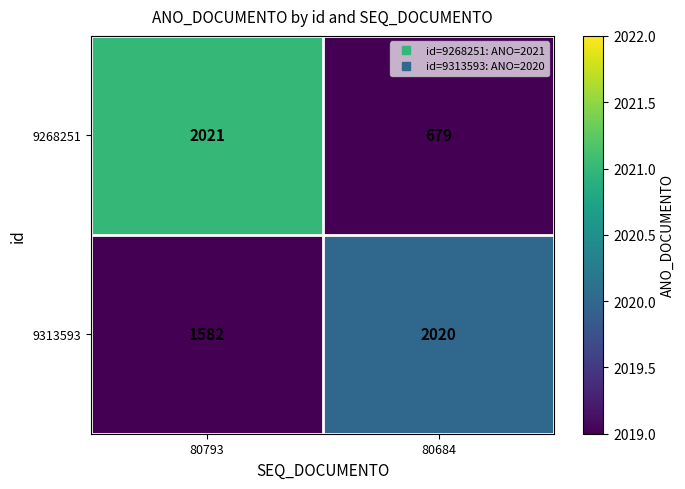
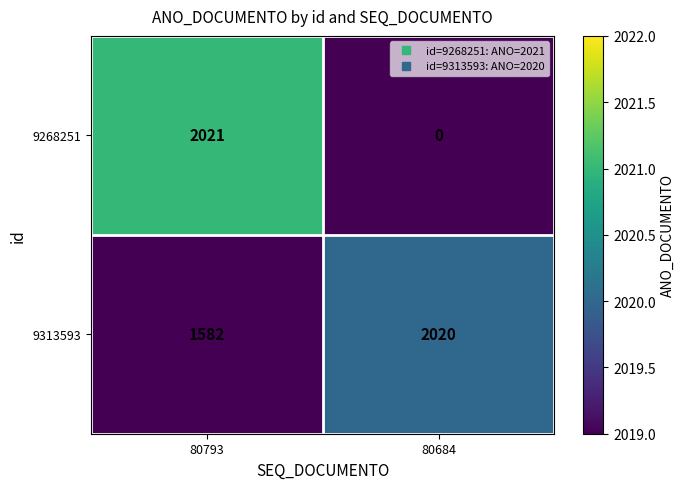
  {
    "9268251": {
      "80793": 2021,
-     "80684": 679
+     "80684": 0
    },
    "9313593": {
      "80793": 1582,
      "80684": 2020
    }
  }
